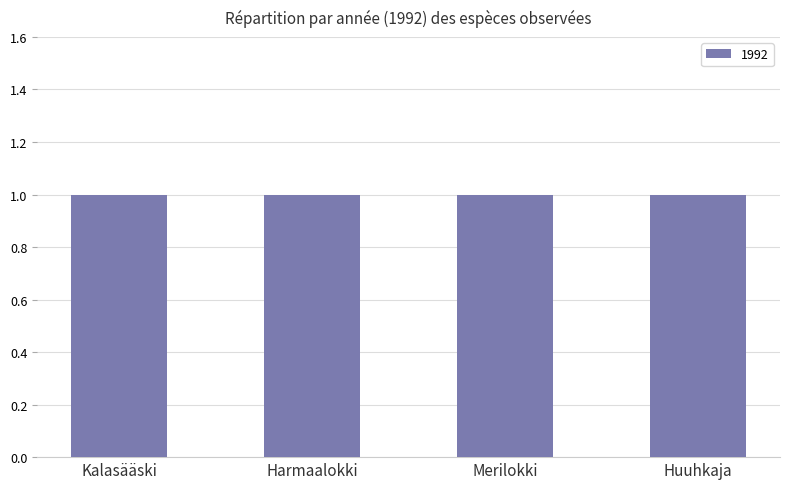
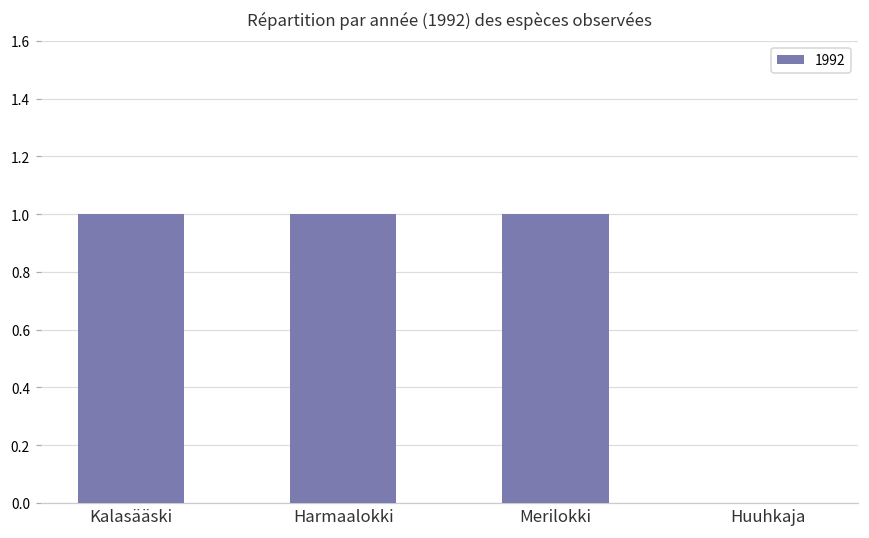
  {
    "Kalasääski": 1,
    "Harmaalokki": 1,
    "Merilokki": 1,
-   "Huuhkaja": 1
+   "Huuhkaja": 0
  }
